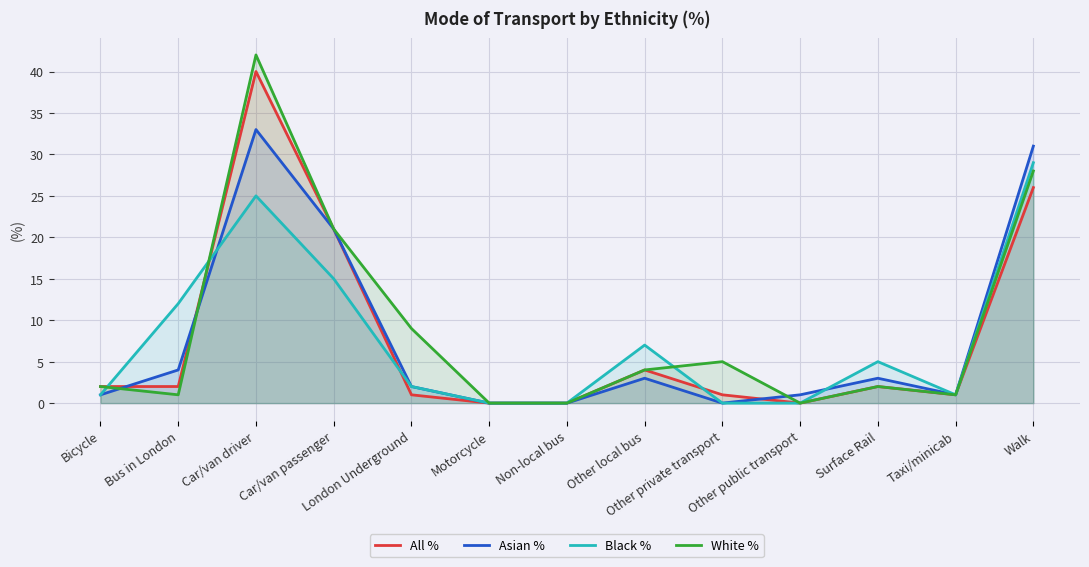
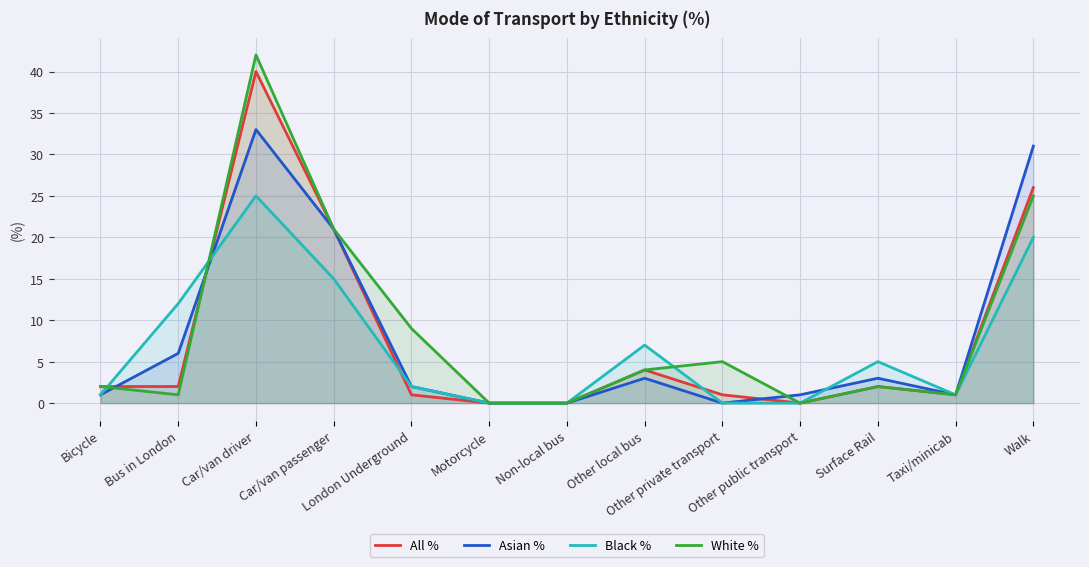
  {
    "All %": {
      "Bus in London": 2,
      "Car/van driver": 40,
      "London Underground": 1,
      "Other private transport": 1,
      "Walk": 26
    },
    "Asian %": {
-     "Bus in London": 4,
+     "Bus in London": 6,
      "Car/van driver": 33,
      "Other local bus": 3,
      "Other public transport": 1,
      "Surface Rail": 3,
      "Walk": 31
    },
    "Black %": {
      "Bus in London": 12,
      "Car/van driver": 25,
      "Car/van passenger": 15,
      "Other local bus": 7,
      "Surface Rail": 5,
-     "Walk": 29
+     "Walk": 20
    },
    "White %": {
      "Bus in London": 1,
      "Car/van driver": 42,
      "London Underground": 9,
      "Other private transport": 5,
-     "Walk": 28
+     "Walk": 25
    }
  }
